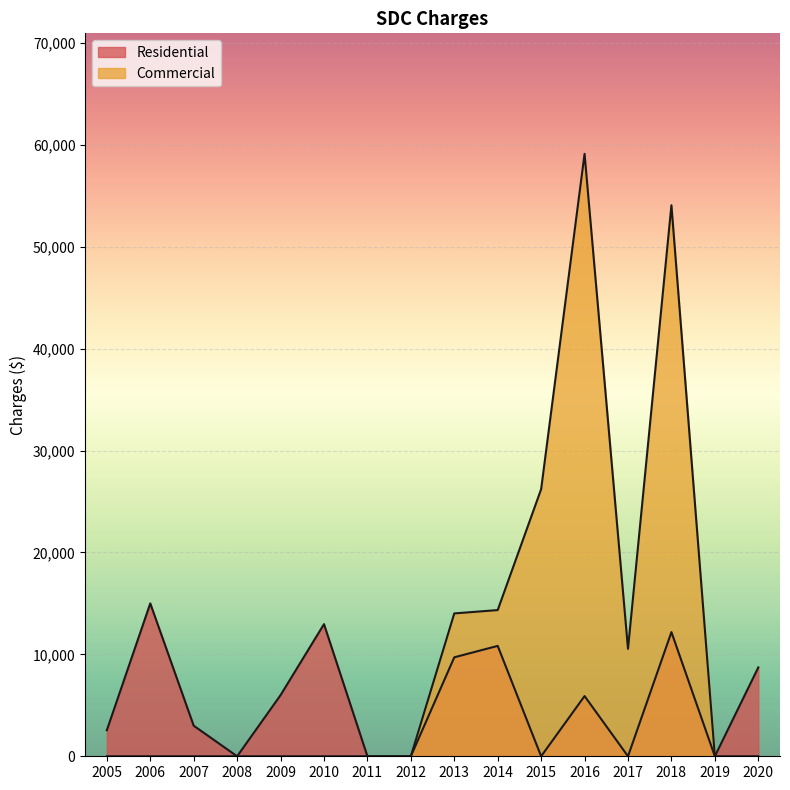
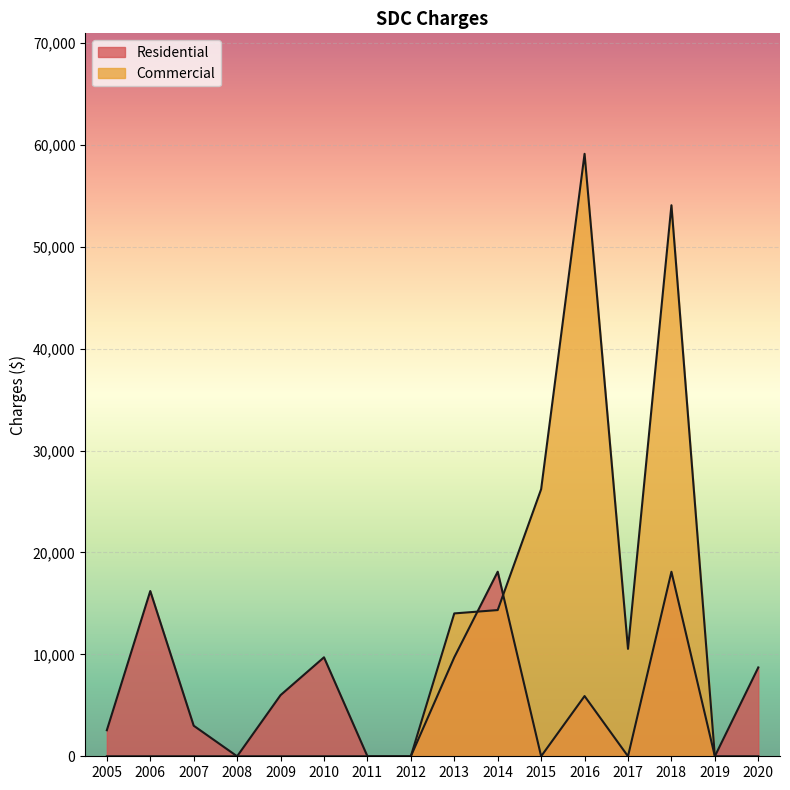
  {
    "Residential": {
      "2005": "2,600",
-     "2006": "15,000",
+     "2006": "16,200",
      "2007": "3,000",
      "2009": "6,000",
-     "2010": "13,000",
+     "2010": "9,700",
      "2013": "9,700",
-     "2014": "10,800",
+     "2014": "18,100",
      "2015": "0",
      "2016": "5,900",
      "2017": "0",
-     "2018": "12,200",
+     "2018": "18,100",
      "2020": "8,700"
    },
    "Commercial": {
      "2005": "0",
      "2006": "0",
      "2007": "0",
      "2009": "0",
      "2010": "0",
      "2013": "14,000",
      "2014": "14,300",
      "2015": "26,200",
      "2016": "59,100",
      "2017": "10,500",
      "2018": "54,100",
      "2020": "0"
    }
  }
